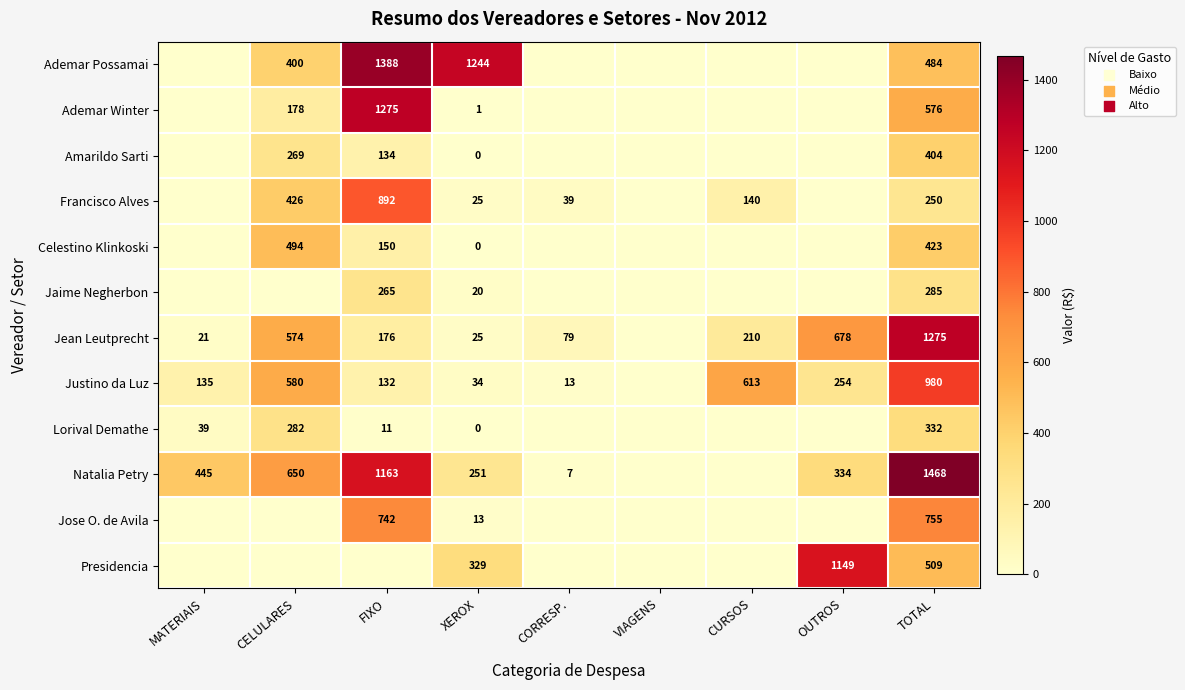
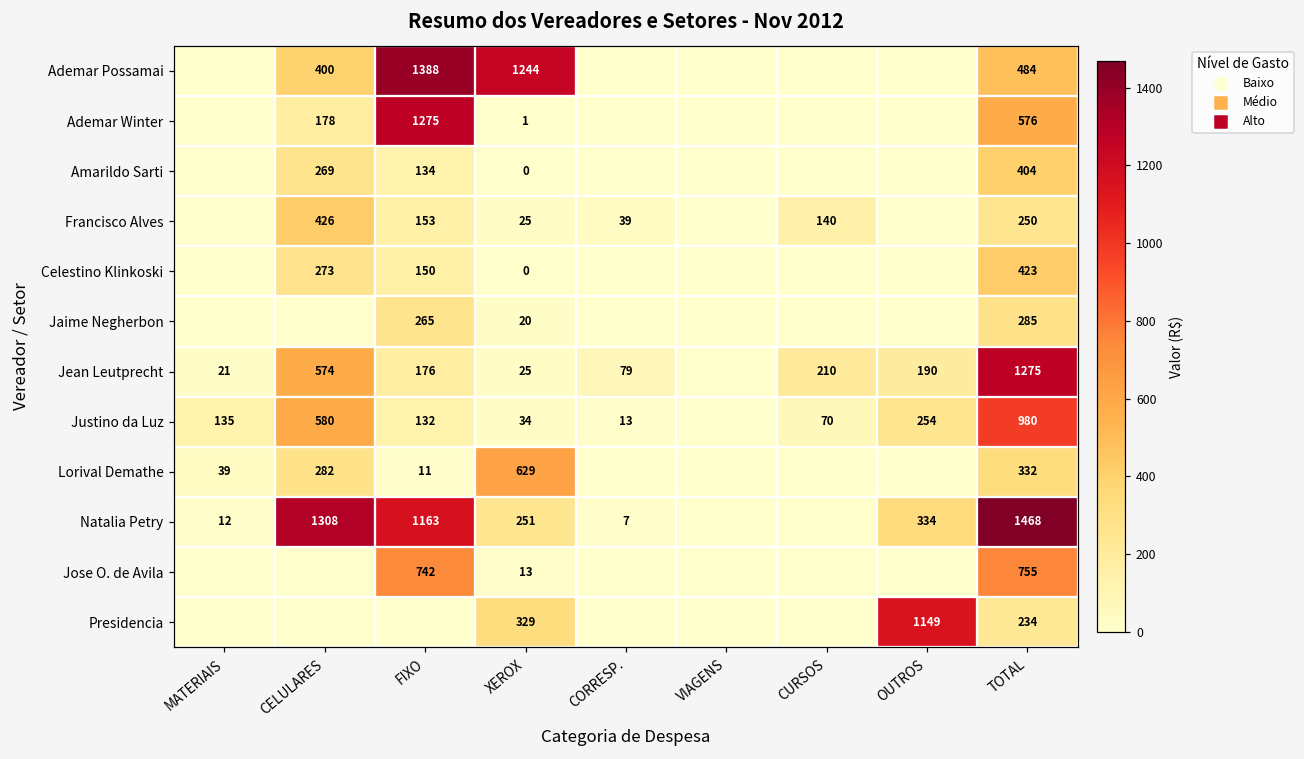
  {
    "Ademar Possamai": {
      "CELULARES": 400,
      "FIXO": 1388,
      "XEROX": 1244,
      "TOTAL": 484
    },
    "Ademar Winter": {
      "CELULARES": 178,
      "FIXO": 1275,
      "XEROX": 1,
      "TOTAL": 576
    },
    "Amarildo Sarti": {
      "CELULARES": 269,
      "FIXO": 134,
      "XEROX": 0,
      "TOTAL": 404
    },
    "Francisco Alves": {
      "CELULARES": 426,
-     "FIXO": 892,
+     "FIXO": 153,
      "XEROX": 25,
      "CORRESP.": 39,
      "CURSOS": 140,
      "TOTAL": 250
    },
    "Celestino Klinkoski": {
-     "CELULARES": 494,
+     "CELULARES": 273,
      "FIXO": 150,
      "XEROX": 0,
      "TOTAL": 423
    },
    "Jaime Negherbon": {
      "FIXO": 265,
      "XEROX": 20,
      "TOTAL": 285
    },
    "Jean Leutprecht": {
      "MATERIAIS": 21,
      "CELULARES": 574,
      "FIXO": 176,
      "XEROX": 25,
      "CORRESP.": 79,
      "CURSOS": 210,
-     "OUTROS": 678,
+     "OUTROS": 190,
      "TOTAL": 1275
    },
    "Justino da Luz": {
      "MATERIAIS": 135,
      "CELULARES": 580,
      "FIXO": 132,
      "XEROX": 34,
      "CORRESP.": 13,
-     "CURSOS": 613,
+     "CURSOS": 70,
      "OUTROS": 254,
      "TOTAL": 980
    },
    "Lorival Demathe": {
      "MATERIAIS": 39,
      "CELULARES": 282,
      "FIXO": 11,
-     "XEROX": 0,
+     "XEROX": 629,
      "TOTAL": 332
    },
    "Natalia Petry": {
-     "MATERIAIS": 445,
-     "CELULARES": 650,
+     "MATERIAIS": 12,
+     "CELULARES": 1308,
      "FIXO": 1163,
      "XEROX": 251,
      "CORRESP.": 7,
      "OUTROS": 334,
      "TOTAL": 1468
    },
    "Jose O. de Avila": {
      "FIXO": 742,
      "XEROX": 13,
      "TOTAL": 755
    },
    "Presidencia": {
      "XEROX": 329,
      "OUTROS": 1149,
-     "TOTAL": 509
+     "TOTAL": 234
    }
  }
